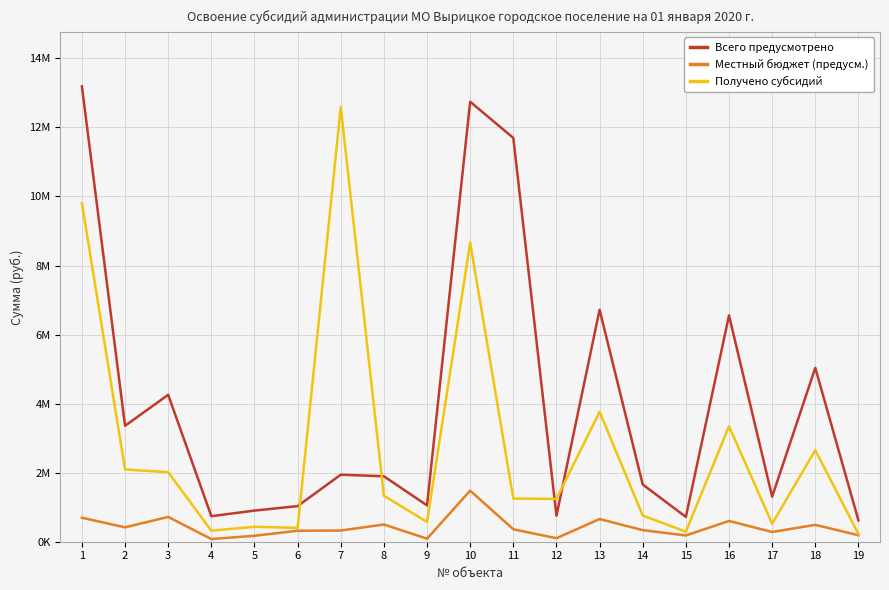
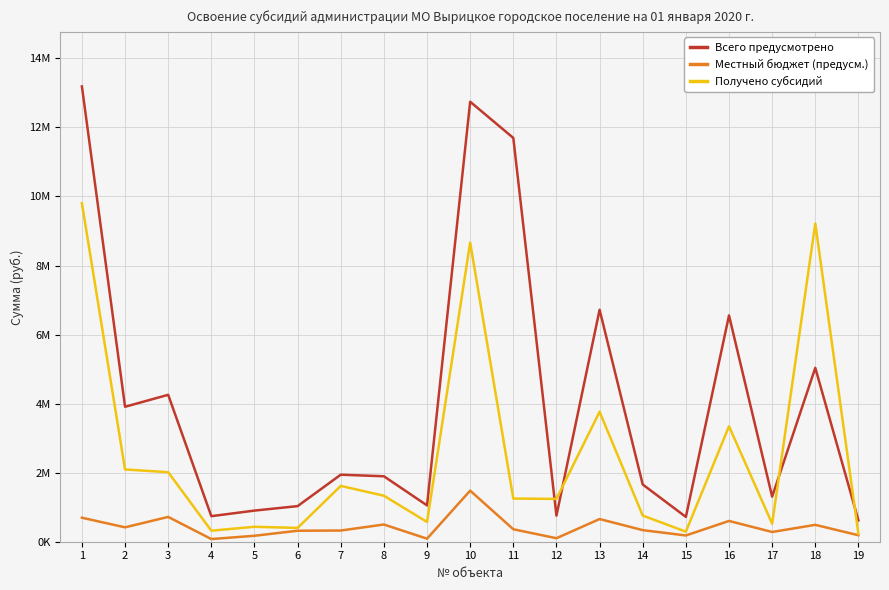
  {
    "Всего предусмотрено": {
      "1": 13200000,
-     "2": 3400000,
+     "2": 3900000,
      "3": 4300000,
      "4": 700000,
      "5": 900000,
      "6": 1000000,
      "7": 1900000,
      "8": 1900000,
      "9": 1100000,
      "10": 12700000,
      "11": 11700000,
      "12": 800000,
      "13": 6700000,
      "14": 1700000,
      "15": 700000,
      "16": 6600000,
      "17": 1300000,
      "18": 5000000,
      "19": 600000
    },
    "Местный бюджет (предусм.)": {
      "1": 700000,
      "2": 400000,
      "3": 700000,
      "4": 100000,
      "5": 200000,
      "6": 300000,
      "7": 300000,
      "8": 500000,
      "9": 100000,
      "10": 1500000,
      "11": 400000,
      "12": 100000,
      "13": 700000,
      "14": 300000,
      "15": 200000,
      "16": 600000,
      "17": 300000,
      "18": 500000
    },
    "Получено субсидий": {
      "1": 9800000,
      "2": 2100000,
      "3": 2000000,
      "4": 300000,
      "5": 400000,
      "6": 400000,
-     "7": 12600000,
+     "7": 1600000,
      "8": 1300000,
      "9": 600000,
      "10": 8700000,
      "11": 1300000,
      "12": 1200000,
      "13": 3800000,
      "14": 800000,
      "15": 300000,
      "16": 3300000,
      "17": 500000,
-     "18": 2700000
+     "18": 9200000
    }
  }
